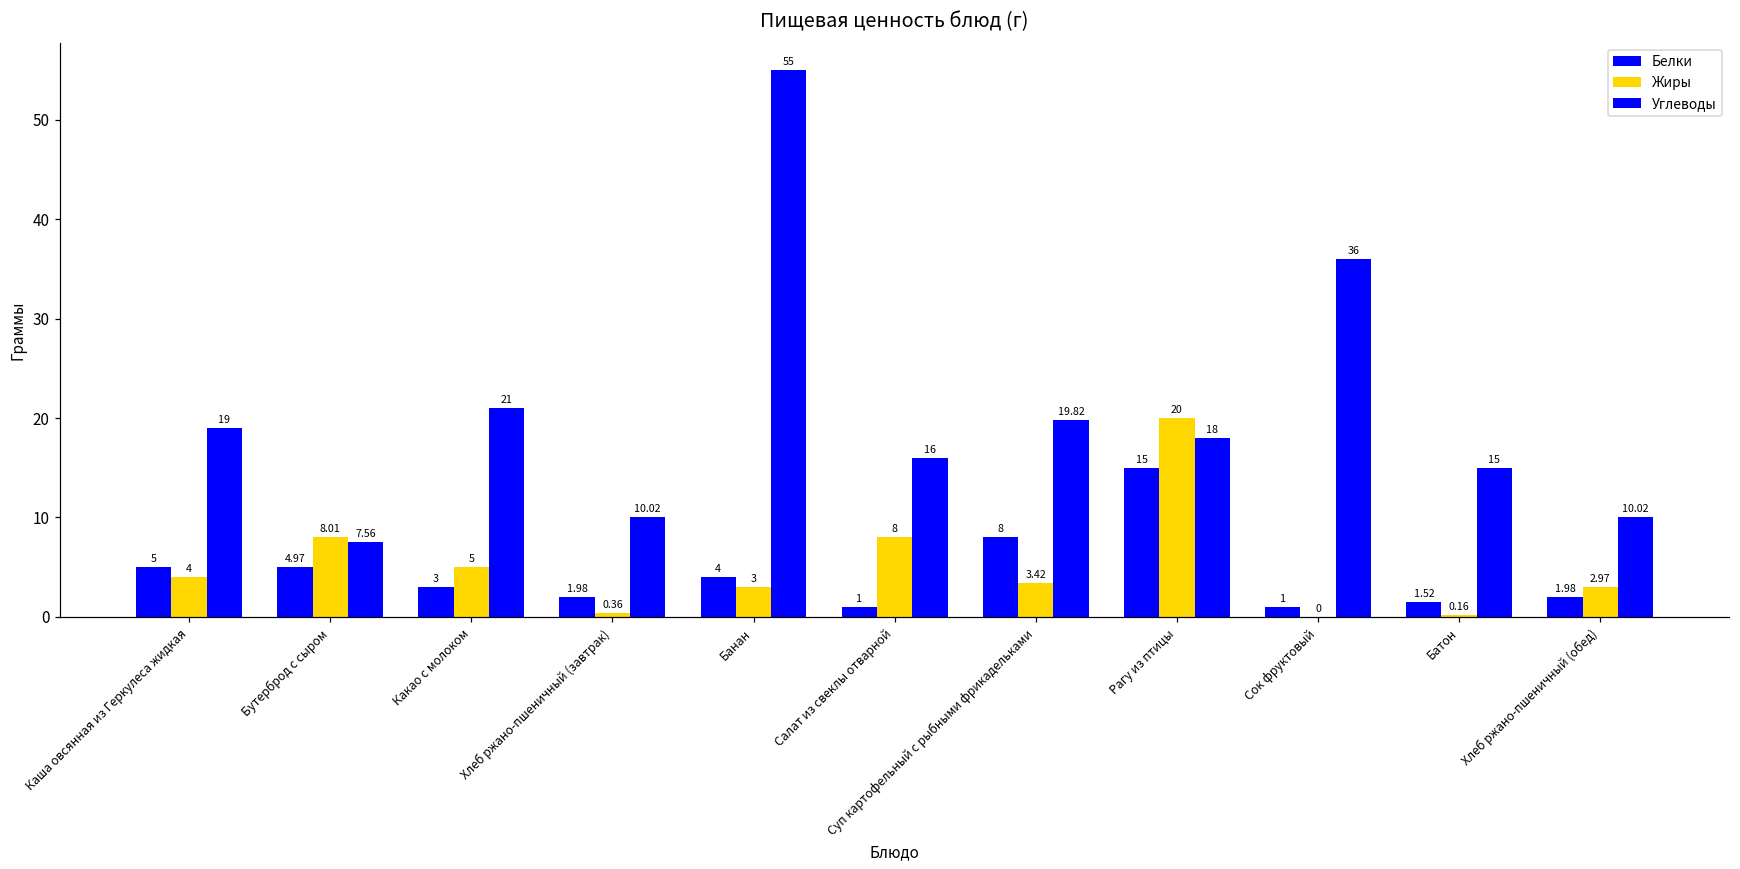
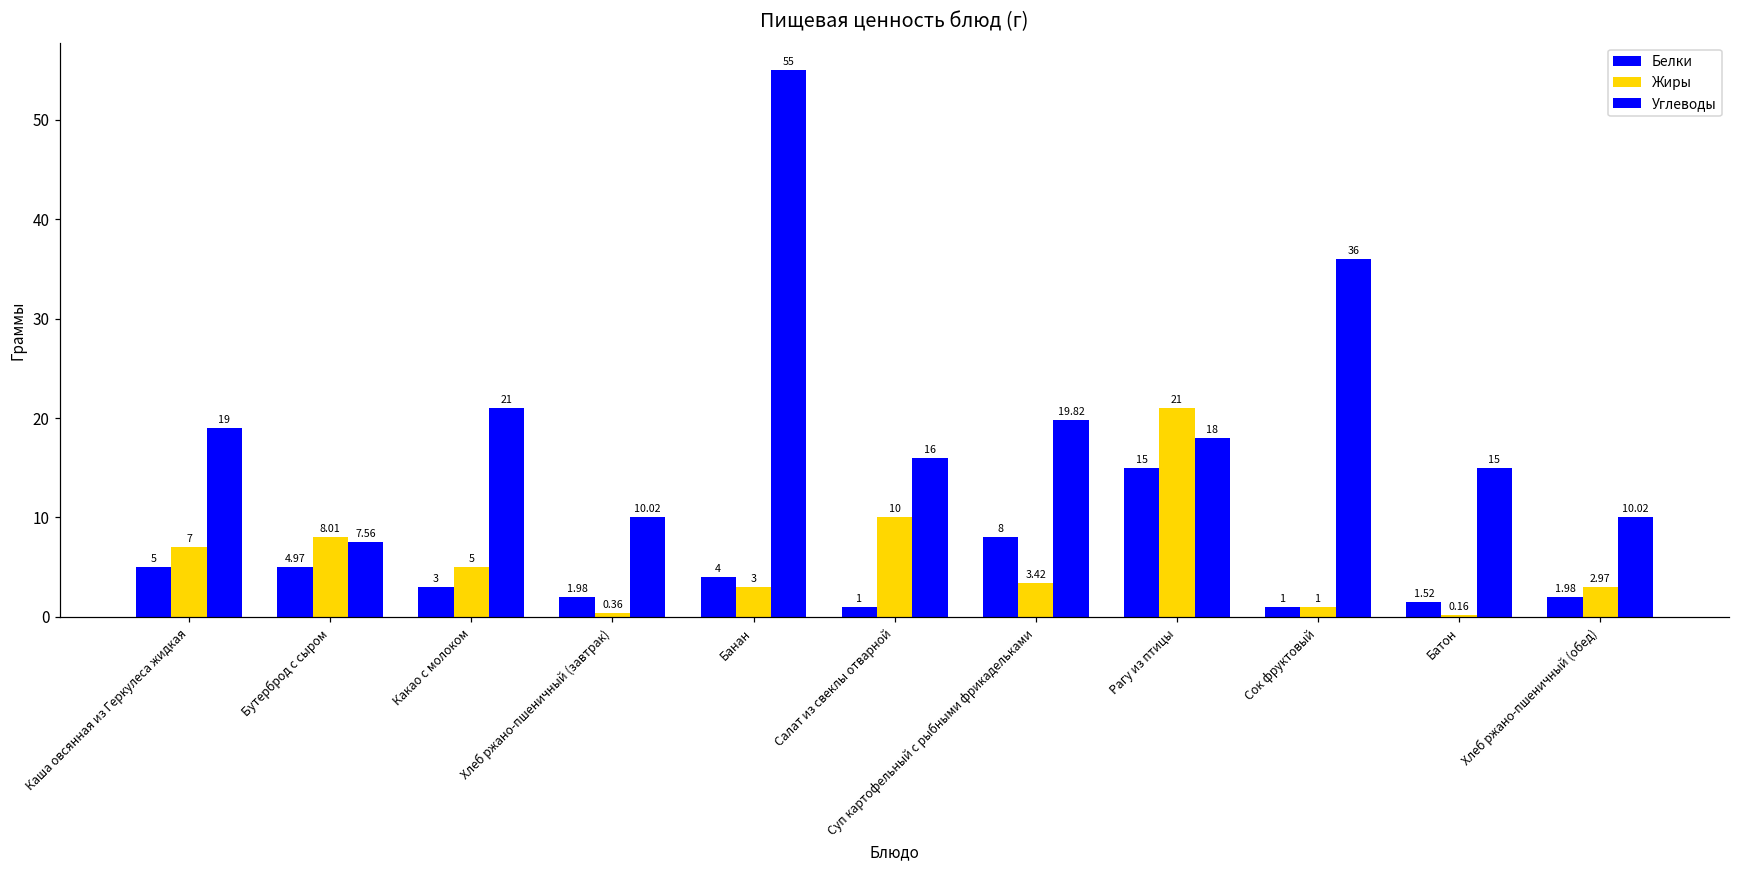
  {
    "Жиры": {
-     "Каша овсянная из Геркулеса жидкая": 4,
+     "Каша овсянная из Геркулеса жидкая": 7,
      "Бутерброд с сыром": 8.01,
      "Какао с молоком": 5,
      "Хлеб ржано-пшеничный (завтрак)": 0.36,
      "Банан": 3,
-     "Салат из свеклы отварной": 8,
+     "Салат из свеклы отварной": 10,
      "Суп картофельный с рыбными фрикадельками": 3.42,
-     "Рагу из птицы": 20,
-     "Сок фруктовый": 0,
+     "Рагу из птицы": 21,
+     "Сок фруктовый": 1,
      "Батон": 0.16,
      "Хлеб ржано-пшеничный (обед)": 2.97
    }
  }
